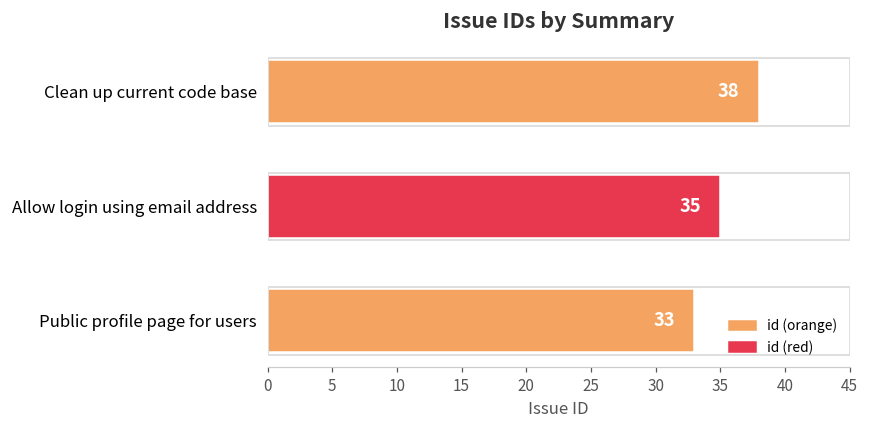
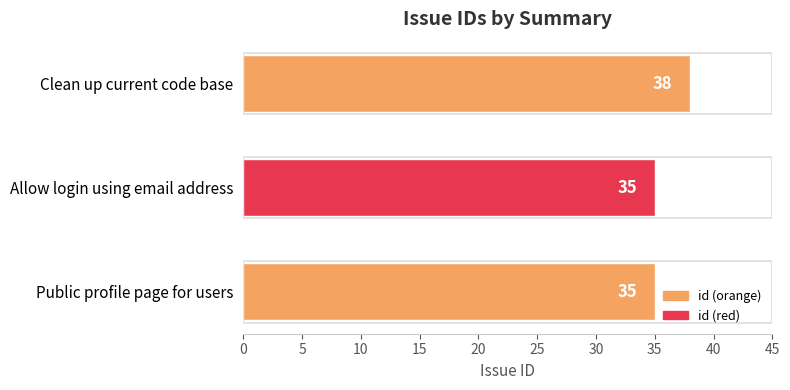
  {
    "Clean up current code base": 38,
    "Allow login using email address": 35,
-   "Public profile page for users": 33
+   "Public profile page for users": 35
  }
